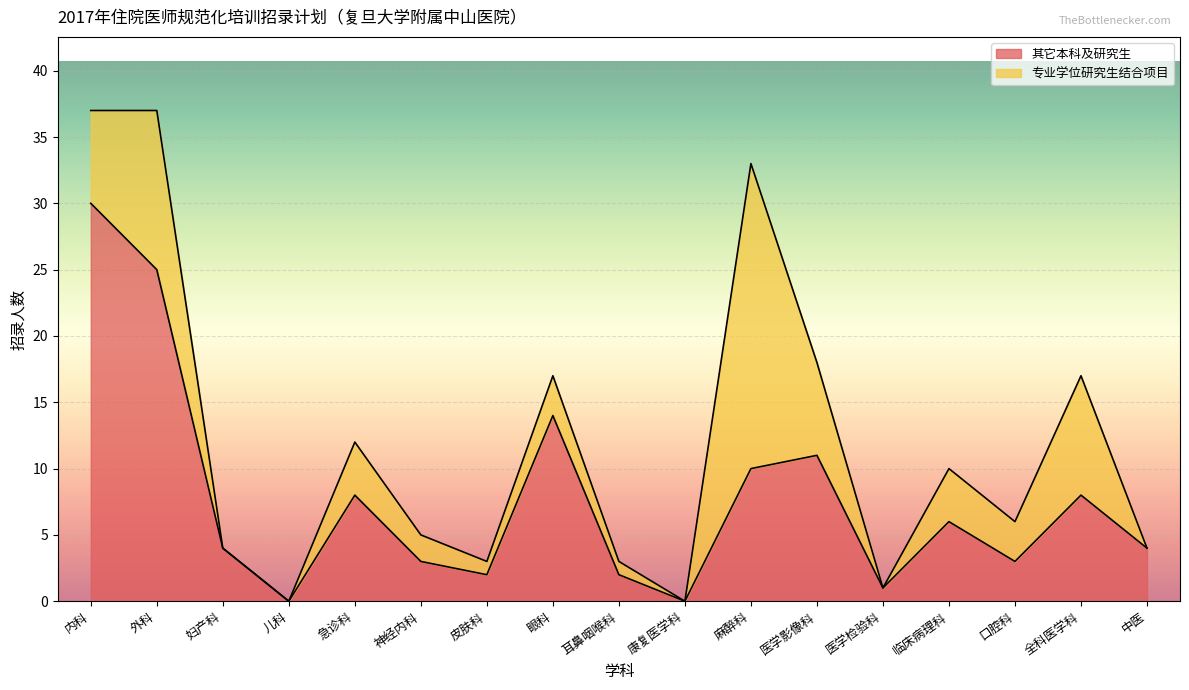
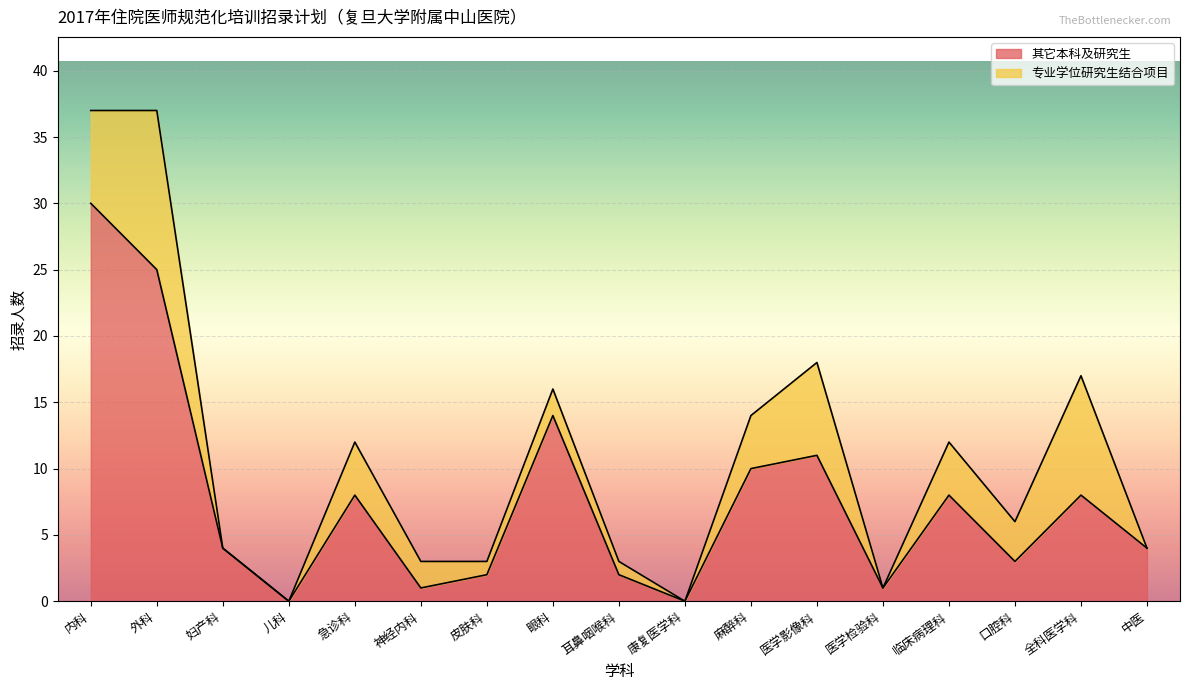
  {
    "其它本科及研究生": {
      "内科": 30,
      "外科": 25,
      "急诊科": 8,
-     "神经内科": 3,
+     "神经内科": 1,
      "皮肤科": 2,
      "眼科": 14,
      "耳鼻咽喉科": 2,
      "麻醉科": 10,
      "医学影像科": 11,
-     "临床病理科": 6,
+     "临床病理科": 8,
      "口腔科": 3,
      "全科医学科": 8
    },
    "专业学位研究生结合项目": {
      "内科": 7,
      "外科": 12,
      "急诊科": 4,
      "神经内科": 2,
      "皮肤科": 1,
-     "眼科": 3,
+     "眼科": 2,
      "耳鼻咽喉科": 1,
-     "麻醉科": 23,
+     "麻醉科": 4,
      "医学影像科": 7,
      "临床病理科": 4,
      "口腔科": 3,
      "全科医学科": 9
    }
  }
